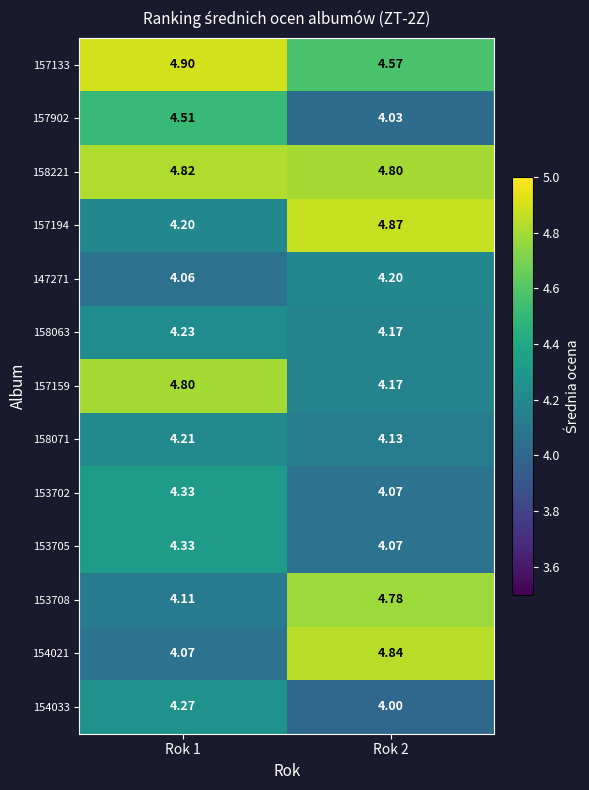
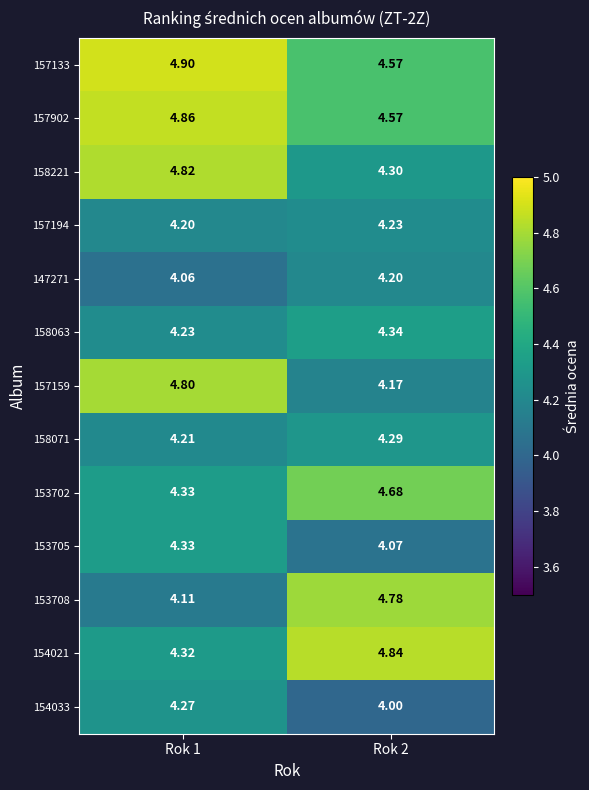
  {
    "157133": {
      "Rok 1": 4.90,
      "Rok 2": 4.57
    },
    "157902": {
-     "Rok 1": 4.51,
-     "Rok 2": 4.03
+     "Rok 1": 4.86,
+     "Rok 2": 4.57
    },
    "158221": {
      "Rok 1": 4.82,
-     "Rok 2": 4.80
+     "Rok 2": 4.30
    },
    "157194": {
      "Rok 1": 4.20,
-     "Rok 2": 4.87
+     "Rok 2": 4.23
    },
    "147271": {
      "Rok 1": 4.06,
      "Rok 2": 4.20
    },
    "158063": {
      "Rok 1": 4.23,
-     "Rok 2": 4.17
+     "Rok 2": 4.34
    },
    "157159": {
      "Rok 1": 4.80,
      "Rok 2": 4.17
    },
    "158071": {
      "Rok 1": 4.21,
-     "Rok 2": 4.13
+     "Rok 2": 4.29
    },
    "153702": {
      "Rok 1": 4.33,
-     "Rok 2": 4.07
+     "Rok 2": 4.68
    },
    "153705": {
      "Rok 1": 4.33,
      "Rok 2": 4.07
    },
    "153708": {
      "Rok 1": 4.11,
      "Rok 2": 4.78
    },
    "154021": {
-     "Rok 1": 4.07,
+     "Rok 1": 4.32,
      "Rok 2": 4.84
    },
    "154033": {
      "Rok 1": 4.27,
      "Rok 2": 4.00
    }
  }
